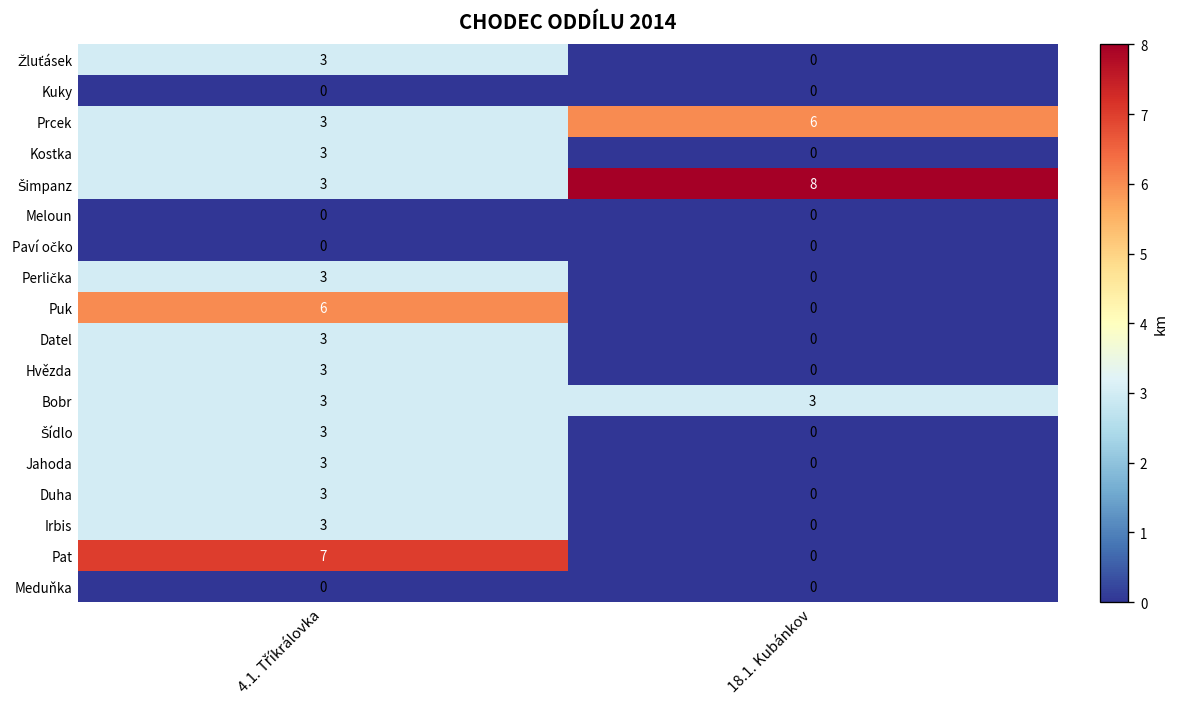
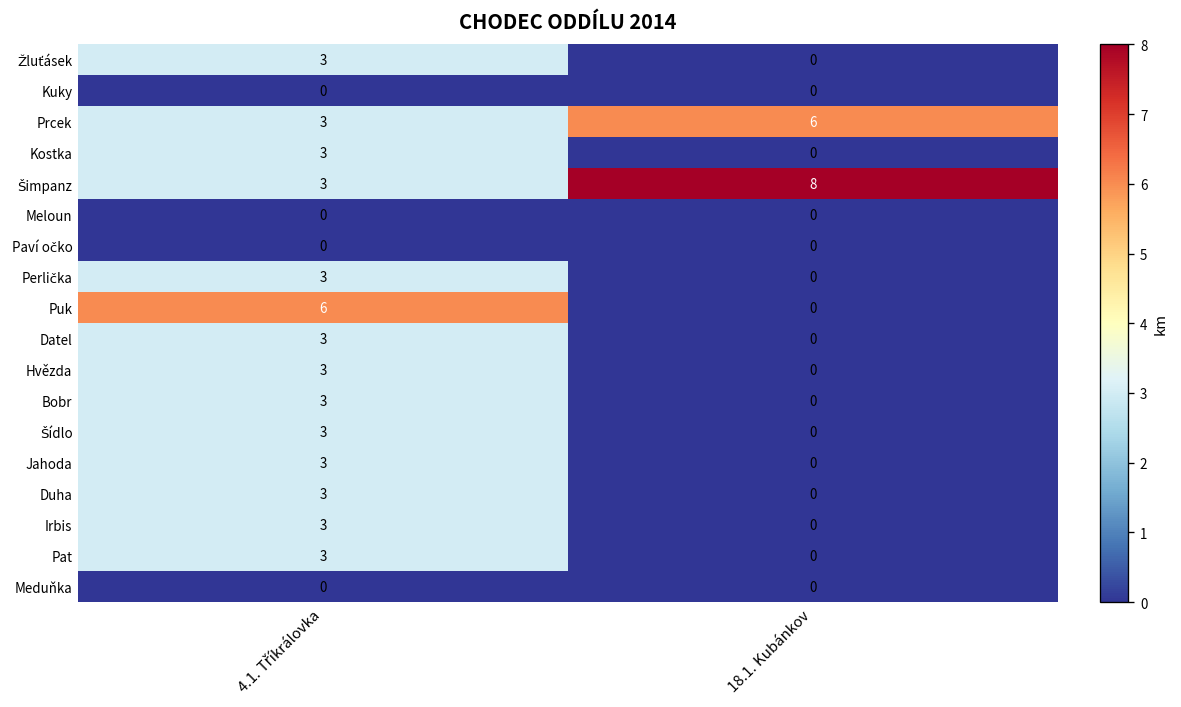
  {
    "Žluťásek": {
      "4.1. Tříkrálovka": 3,
      "18.1. Kubánkov": 0
    },
    "Kuky": {
      "4.1. Tříkrálovka": 0,
      "18.1. Kubánkov": 0
    },
    "Prcek": {
      "4.1. Tříkrálovka": 3,
      "18.1. Kubánkov": 6
    },
    "Kostka": {
      "4.1. Tříkrálovka": 3,
      "18.1. Kubánkov": 0
    },
    "Šimpanz": {
      "4.1. Tříkrálovka": 3,
      "18.1. Kubánkov": 8
    },
    "Meloun": {
      "4.1. Tříkrálovka": 0,
      "18.1. Kubánkov": 0
    },
    "Paví očko": {
      "4.1. Tříkrálovka": 0,
      "18.1. Kubánkov": 0
    },
    "Perlička": {
      "4.1. Tříkrálovka": 3,
      "18.1. Kubánkov": 0
    },
    "Puk": {
      "4.1. Tříkrálovka": 6,
      "18.1. Kubánkov": 0
    },
    "Datel": {
      "4.1. Tříkrálovka": 3,
      "18.1. Kubánkov": 0
    },
    "Hvězda": {
      "4.1. Tříkrálovka": 3,
      "18.1. Kubánkov": 0
    },
    "Bobr": {
      "4.1. Tříkrálovka": 3,
-     "18.1. Kubánkov": 3
+     "18.1. Kubánkov": 0
    },
    "Šídlo": {
      "4.1. Tříkrálovka": 3,
      "18.1. Kubánkov": 0
    },
    "Jahoda": {
      "4.1. Tříkrálovka": 3,
      "18.1. Kubánkov": 0
    },
    "Duha": {
      "4.1. Tříkrálovka": 3,
      "18.1. Kubánkov": 0
    },
    "Irbis": {
      "4.1. Tříkrálovka": 3,
      "18.1. Kubánkov": 0
    },
    "Pat": {
-     "4.1. Tříkrálovka": 7,
+     "4.1. Tříkrálovka": 3,
      "18.1. Kubánkov": 0
    },
    "Meduňka": {
      "4.1. Tříkrálovka": 0,
      "18.1. Kubánkov": 0
    }
  }
